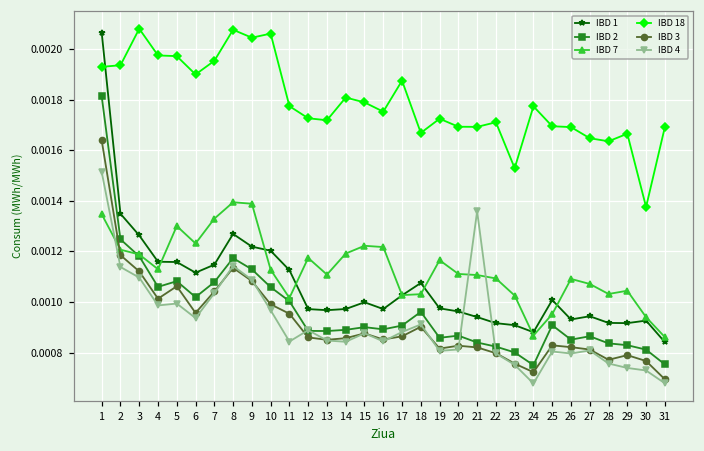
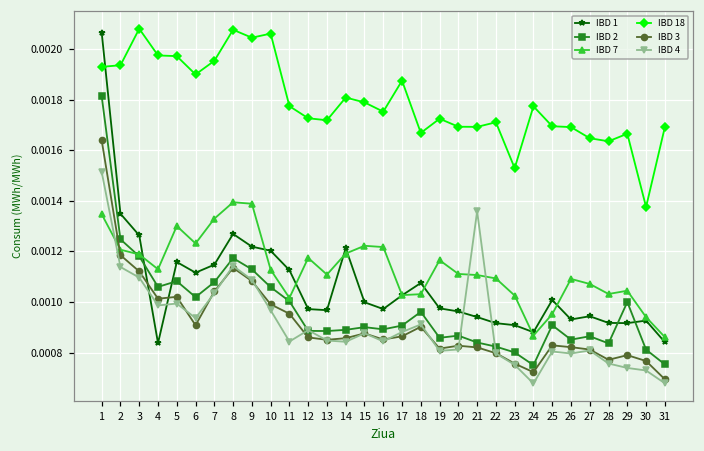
  {
    "IBD 1": {
      "1": 0.00206,
      "2": 0.00135,
      "3": 0.00126,
-     "4": 0.00116,
+     "4": 0.00084,
      "5": 0.00116,
      "6": 0.00112,
      "7": 0.00115,
      "8": 0.00127,
      "9": 0.00122,
      "10": 0.00120,
      "11": 0.00113,
      "12": 0.00097,
      "13": 0.00097,
-     "14": 0.00097,
+     "14": 0.00121,
      "15": 0.00100,
      "16": 0.00097,
      "18": 0.00108,
      "19": 0.00098,
      "20": 0.00096,
      "21": 0.00094,
      "22": 0.00092,
      "23": 0.00091,
      "24": 0.00088,
      "25": 0.00101,
      "26": 0.00093,
      "27": 0.00094,
      "28": 0.00092,
      "29": 0.00092,
      "30": 0.00093,
      "31": 0.00084
    },
    "IBD 2": {
      "1": 0.00181,
      "2": 0.00125,
      "4": 0.00106,
      "5": 0.00108,
      "6": 0.00102,
      "7": 0.00108,
      "8": 0.00117,
      "9": 0.00113,
      "10": 0.00106,
      "11": 0.00100,
      "13": 0.00089,
      "14": 0.00089,
      "15": 0.00090,
      "16": 0.00089,
      "17": 0.00091,
      "18": 0.00096,
      "19": 0.00086,
      "20": 0.00087,
      "21": 0.00084,
      "22": 0.00082,
      "23": 0.00080,
      "24": 0.00075,
      "25": 0.00091,
      "26": 0.00085,
      "27": 0.00087,
      "28": 0.00084,
-     "29": 0.00083,
+     "29": 0.00100,
      "30": 0.00081,
      "31": 0.00075
    },
    "IBD 7": {
      "1": 0.00135,
      "2": 0.00121,
      "4": 0.00113,
      "5": 0.00130,
      "6": 0.00123,
      "7": 0.00133,
      "8": 0.00139,
      "9": 0.00139,
      "10": 0.00113,
      "11": 0.00102,
      "12": 0.00117,
      "13": 0.00111,
      "14": 0.00119,
      "15": 0.00122,
      "16": 0.00122,
      "18": 0.00103,
      "19": 0.00117,
      "20": 0.00111,
      "21": 0.00111,
      "22": 0.00109,
      "23": 0.00103,
      "24": 0.00087,
      "25": 0.00095,
      "26": 0.00109,
      "27": 0.00107,
      "28": 0.00103,
      "29": 0.00105,
      "30": 0.00094,
      "31": 0.00086
    },
    "IBD 18": {
      "1": 0.00193,
      "2": 0.00194,
      "3": 0.00208,
      "4": 0.00197,
      "5": 0.00197,
      "6": 0.00190,
      "7": 0.00195,
      "8": 0.00208,
      "9": 0.00204,
      "10": 0.00206,
      "11": 0.00177,
      "12": 0.00173,
      "13": 0.00172,
      "14": 0.00181,
      "15": 0.00179,
      "16": 0.00175,
      "17": 0.00187,
      "18": 0.00167,
      "19": 0.00172,
      "20": 0.00169,
      "21": 0.00169,
      "22": 0.00171,
      "23": 0.00153,
      "24": 0.00177,
      "25": 0.00169,
      "26": 0.00169,
      "27": 0.00165,
      "28": 0.00164,
      "29": 0.00166,
      "30": 0.00138,
      "31": 0.00169
    },
    "IBD 3": {
      "1": 0.00164,
      "2": 0.00119,
      "3": 0.00112,
      "4": 0.00101,
-     "5": 0.00106,
-     "6": 0.00096,
+     "5": 0.00102,
+     "6": 0.00091,
      "10": 0.00099,
      "11": 0.00095,
      "12": 0.00086,
      "14": 0.00086,
      "17": 0.00087,
      "20": 0.00083,
      "21": 0.00082,
      "24": 0.00072,
      "25": 0.00083,
      "26": 0.00082,
      "28": 0.00077,
      "29": 0.00079,
      "30": 0.00077,
      "31": 0.00070
    },
    "IBD 4": {
      "1": 0.00151,
      "2": 0.00114,
      "3": 0.00110,
      "4": 0.00099,
      "5": 0.00099,
      "6": 0.00094,
      "10": 0.00097,
      "11": 0.00084,
      "14": 0.00084,
      "17": 0.00088,
      "20": 0.00081,
      "21": 0.00136,
      "24": 0.00068,
      "25": 0.00081,
      "26": 0.00080,
      "28": 0.00076,
      "29": 0.00074,
      "30": 0.00073,
      "31": 0.00068
    }
  }
